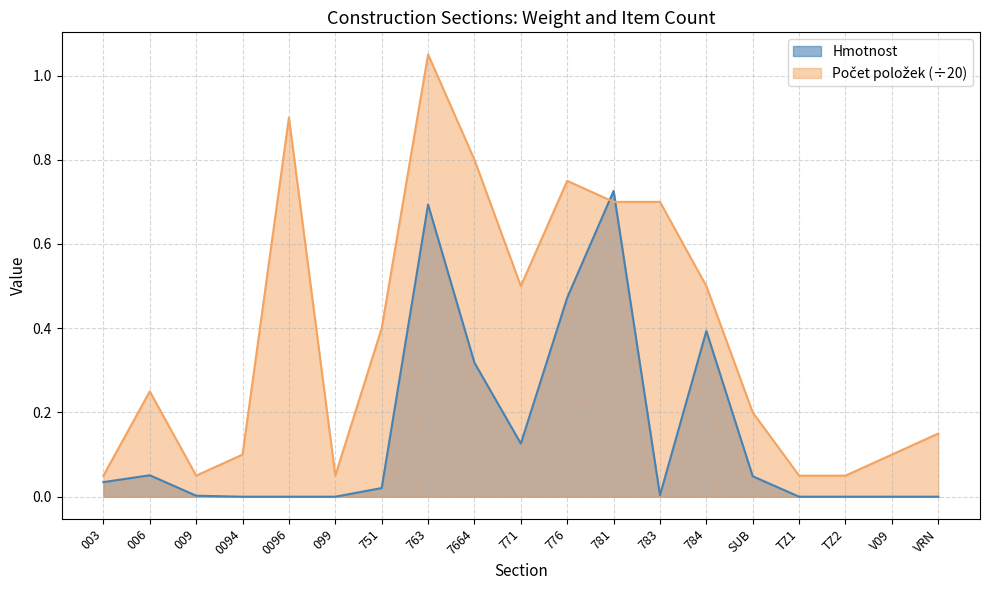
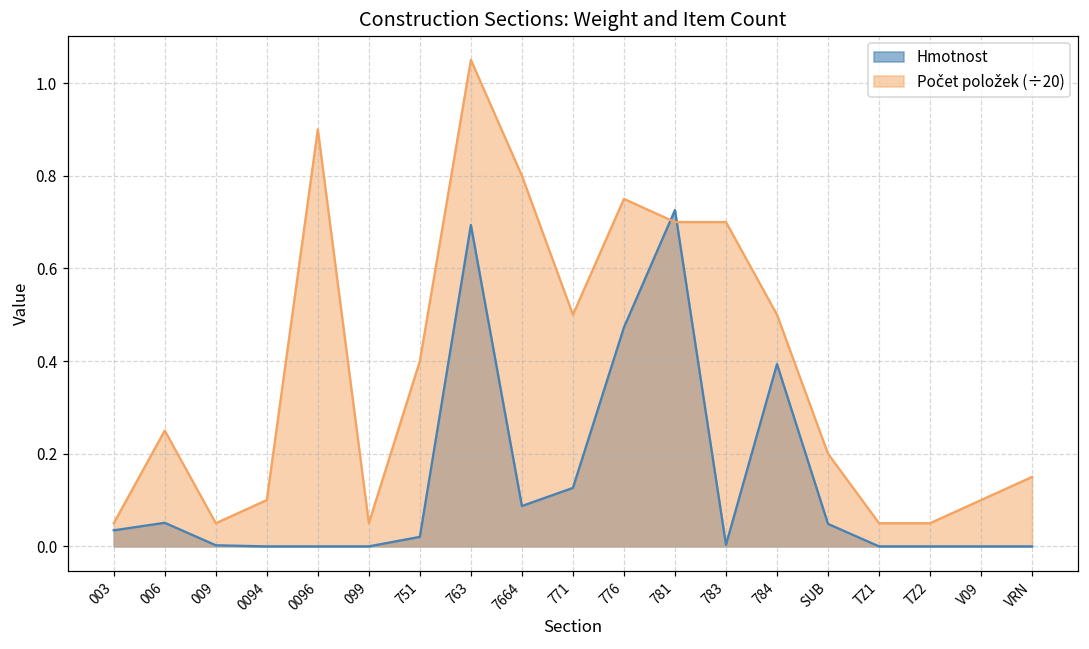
  {
    "Hmotnost": {
      "003": 0.03,
      "006": 0.05,
      "009": 0.00,
      "0094": 0.00,
      "0096": 0.00,
      "099": 0.00,
      "751": 0.02,
      "763": 0.69,
-     "7664": 0.32,
+     "7664": 0.09,
      "771": 0.13,
      "776": 0.47,
      "781": 0.73,
      "783": 0.00,
      "784": 0.39,
      "SUB": 0.05,
      "TZ1": 0.00,
      "TZ2": 0.00,
      "V09": 0.00,
      "VRN": 0.00
    },
    "Počet položek (÷20)": {
      "003": 0.05,
      "006": 0.25,
      "009": 0.05,
      "0094": 0.10,
      "0096": 0.90,
      "099": 0.05,
      "751": 0.40,
      "763": 1.05,
      "7664": 0.80,
      "771": 0.50,
      "776": 0.75,
      "781": 0.70,
      "783": 0.70,
      "784": 0.50,
      "SUB": 0.20,
      "TZ1": 0.05,
      "TZ2": 0.05,
      "V09": 0.10,
      "VRN": 0.15
    }
  }
